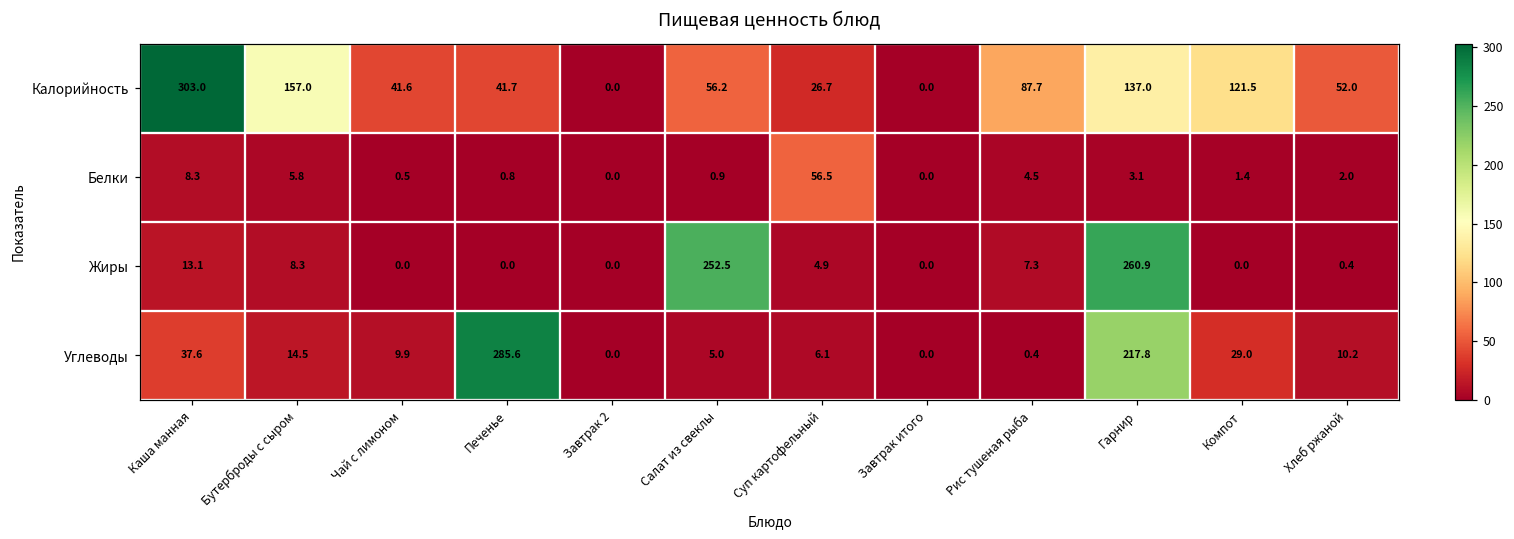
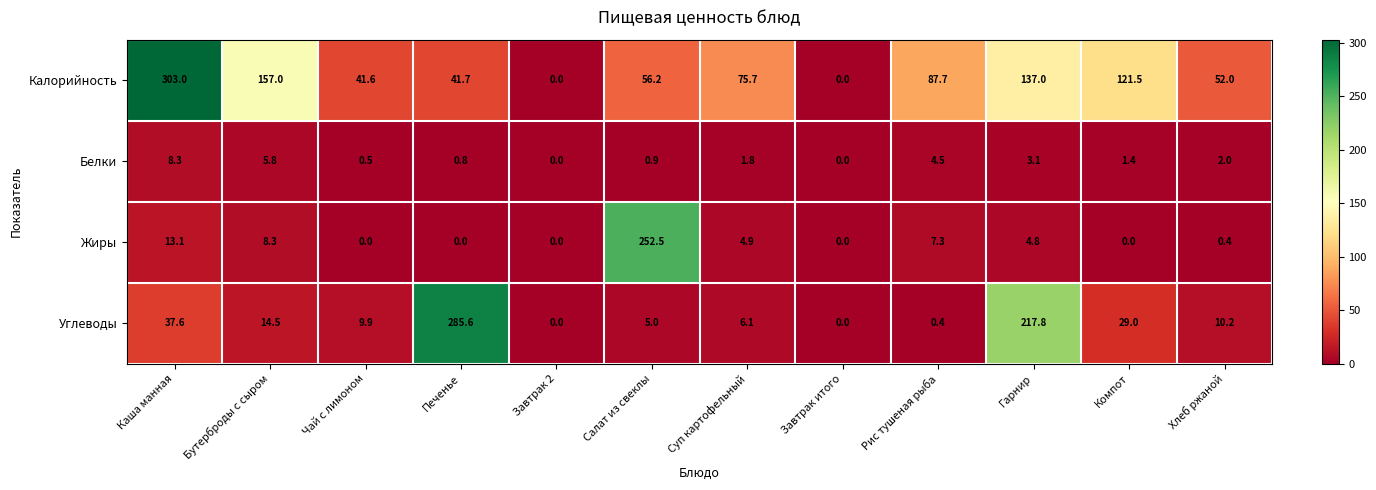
  {
    "Калорийность": {
      "Каша манная": 303.0,
      "Бутерброды с сыром": 157.0,
      "Чай с лимоном": 41.6,
      "Печенье": 41.7,
      "Завтрак 2": 0.0,
      "Салат из свеклы": 56.2,
-     "Суп картофельный": 26.7,
+     "Суп картофельный": 75.7,
      "Завтрак итого": 0.0,
      "Рис тушеная рыба": 87.7,
      "Гарнир": 137.0,
      "Компот": 121.5,
      "Хлеб ржаной": 52.0
    },
    "Белки": {
      "Каша манная": 8.3,
      "Бутерброды с сыром": 5.8,
      "Чай с лимоном": 0.5,
      "Печенье": 0.8,
      "Завтрак 2": 0.0,
      "Салат из свеклы": 0.9,
-     "Суп картофельный": 56.5,
+     "Суп картофельный": 1.8,
      "Завтрак итого": 0.0,
      "Рис тушеная рыба": 4.5,
      "Гарнир": 3.1,
      "Компот": 1.4,
      "Хлеб ржаной": 2.0
    },
    "Жиры": {
      "Каша манная": 13.1,
      "Бутерброды с сыром": 8.3,
      "Чай с лимоном": 0.0,
      "Печенье": 0.0,
      "Завтрак 2": 0.0,
      "Салат из свеклы": 252.5,
      "Суп картофельный": 4.9,
      "Завтрак итого": 0.0,
      "Рис тушеная рыба": 7.3,
-     "Гарнир": 260.9,
+     "Гарнир": 4.8,
      "Компот": 0.0,
      "Хлеб ржаной": 0.4
    },
    "Углеводы": {
      "Каша манная": 37.6,
      "Бутерброды с сыром": 14.5,
      "Чай с лимоном": 9.9,
      "Печенье": 285.6,
      "Завтрак 2": 0.0,
      "Салат из свеклы": 5.0,
      "Суп картофельный": 6.1,
      "Завтрак итого": 0.0,
      "Рис тушеная рыба": 0.4,
      "Гарнир": 217.8,
      "Компот": 29.0,
      "Хлеб ржаной": 10.2
    }
  }
